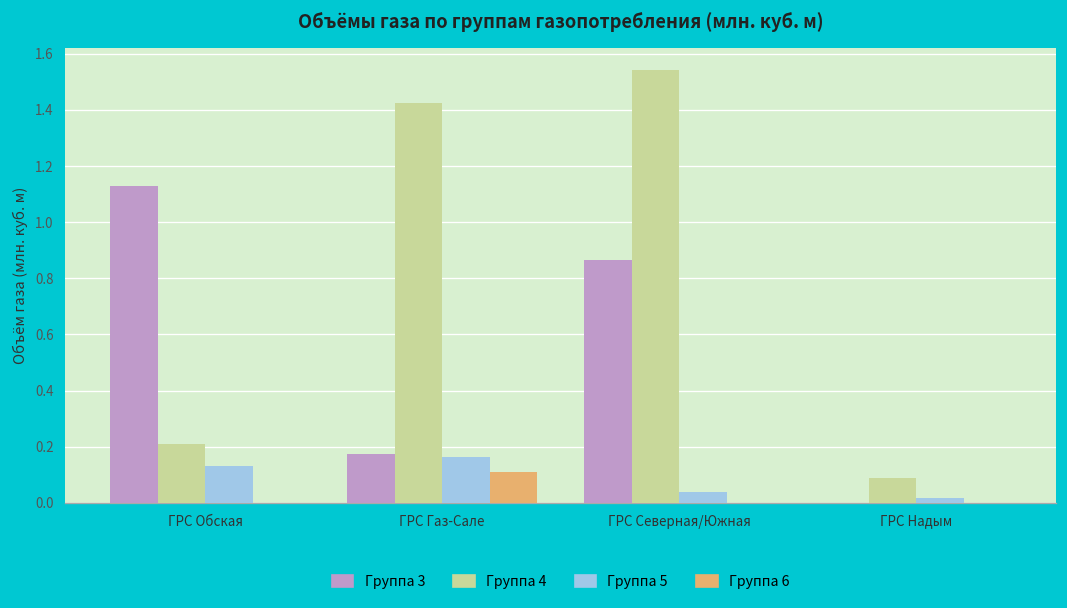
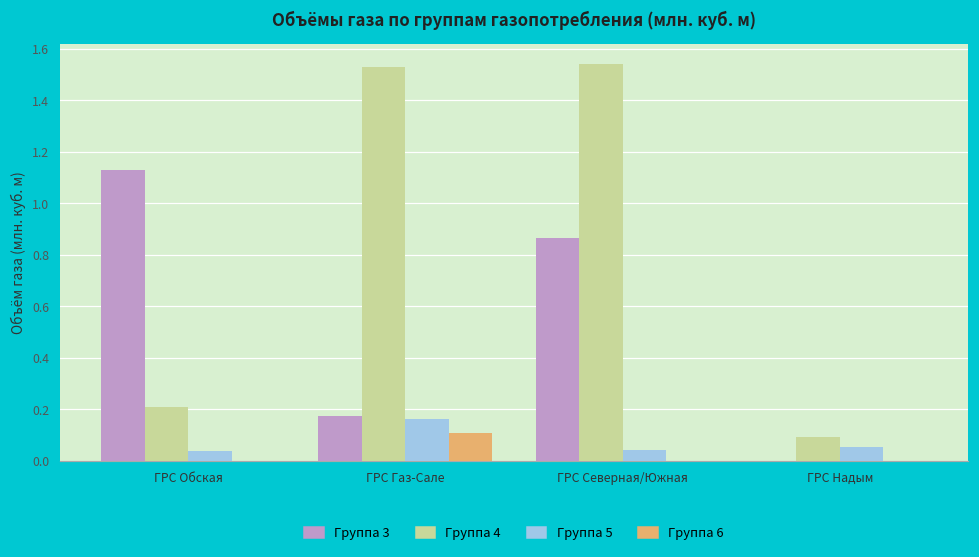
  {
    "Группа 3": {
      "ГРС Обская": 1.13,
      "ГРС Газ-Сале": 0.17,
      "ГРС Северная/Южная": 0.87,
      "ГРС Надым": 0.00
    },
    "Группа 4": {
      "ГРС Обская": 0.21,
-     "ГРС Газ-Сале": 1.43,
+     "ГРС Газ-Сале": 1.53,
      "ГРС Северная/Южная": 1.54,
      "ГРС Надым": 0.09
    },
    "Группа 5": {
-     "ГРС Обская": 0.13,
+     "ГРС Обская": 0.04,
      "ГРС Газ-Сале": 0.16,
      "ГРС Северная/Южная": 0.04,
-     "ГРС Надым": 0.02
+     "ГРС Надым": 0.05
    },
    "Группа 6": {
      "ГРС Обская": 0.00,
      "ГРС Газ-Сале": 0.11,
      "ГРС Северная/Южная": 0.00,
      "ГРС Надым": 0.00
    }
  }
